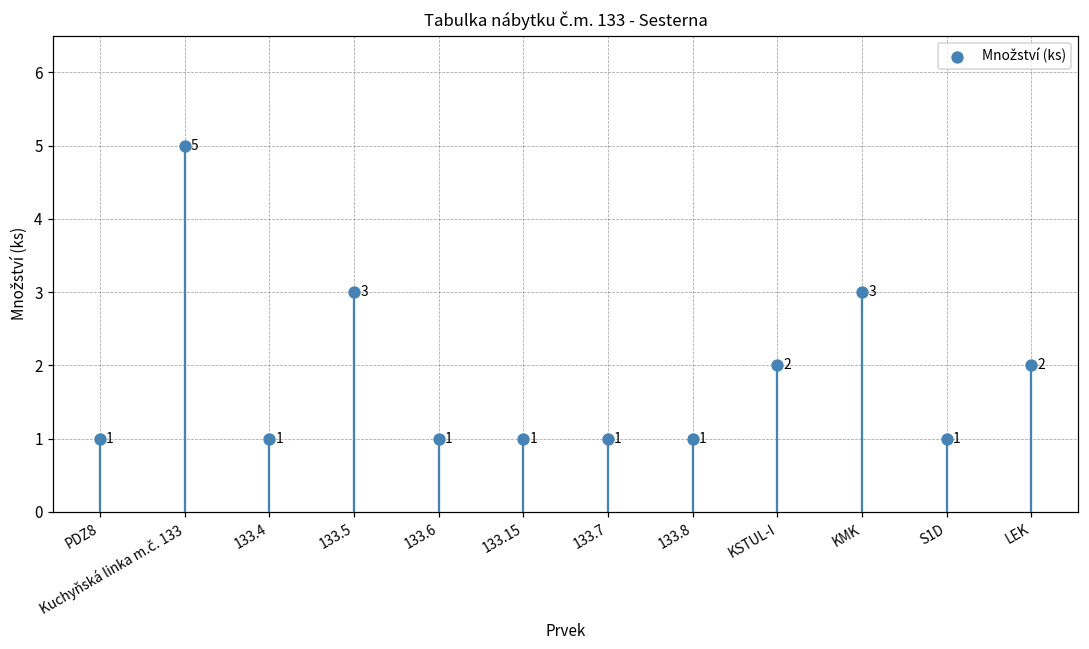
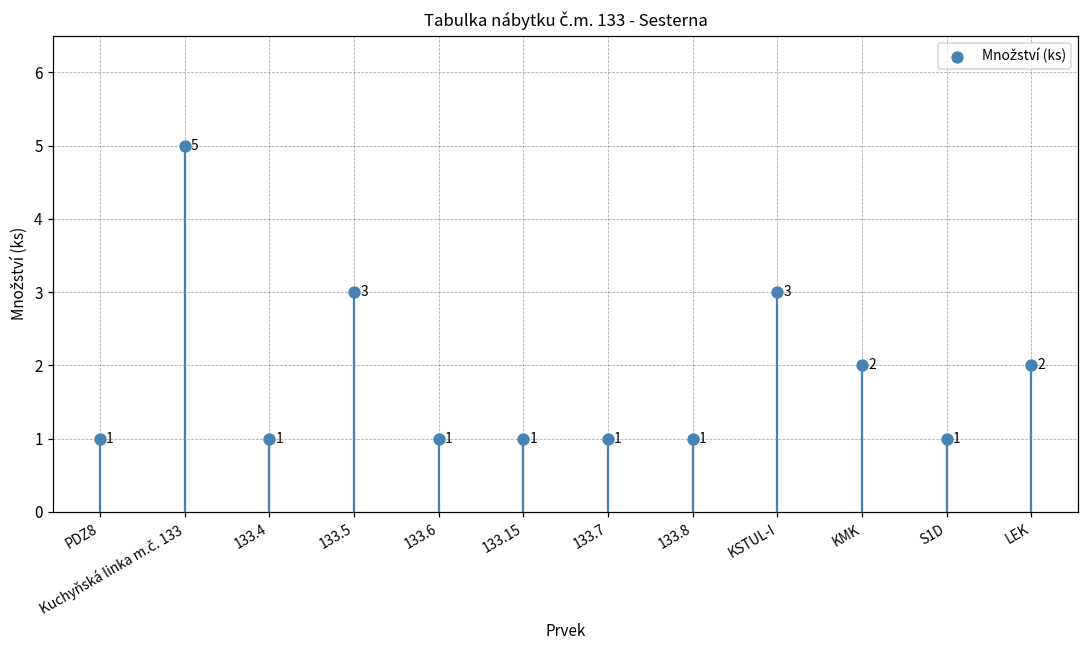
  {
-   "KSTUL-I": 2,
-   "KMK": 3
+   "KSTUL-I": 3,
+   "KMK": 2
  }
